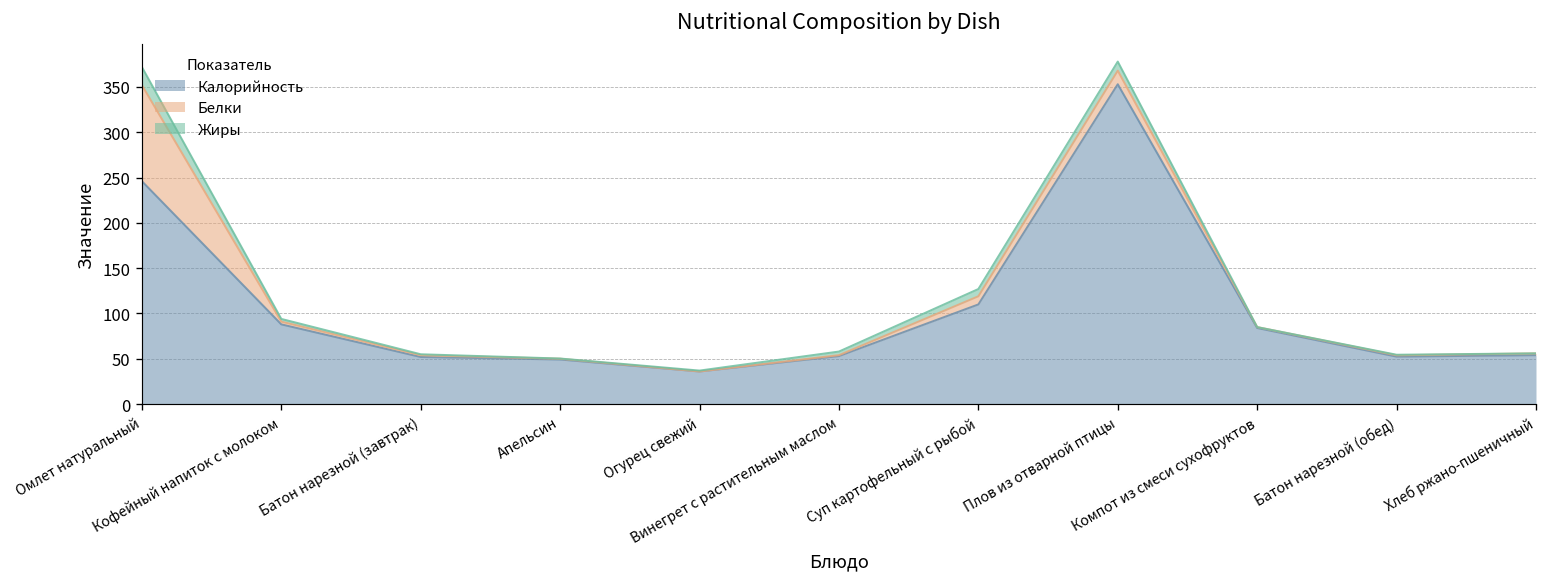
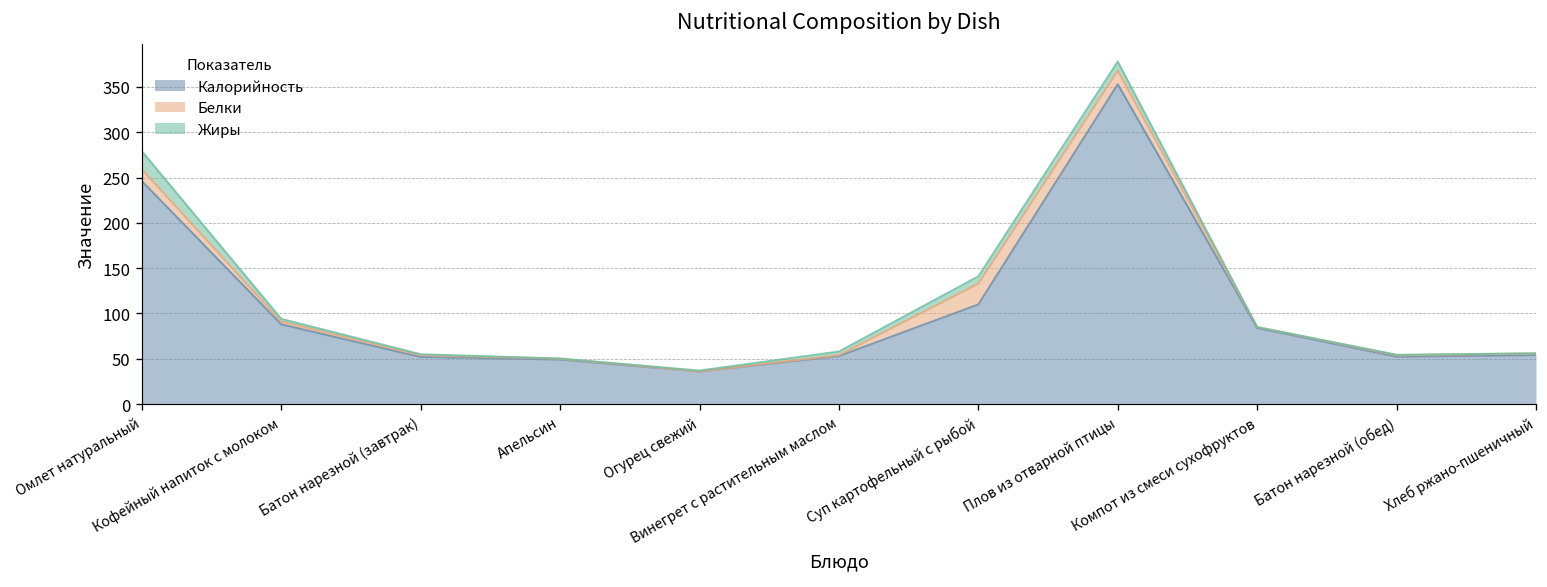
  {
    "Белки": {
-     "Омлет натуральный": 110,
-     "Суп картофельный с рыбой": 10,
+     "Омлет натуральный": 10,
+     "Суп картофельный с рыбой": 20,
      "Плов из отварной птицы": 20
    }
  }
